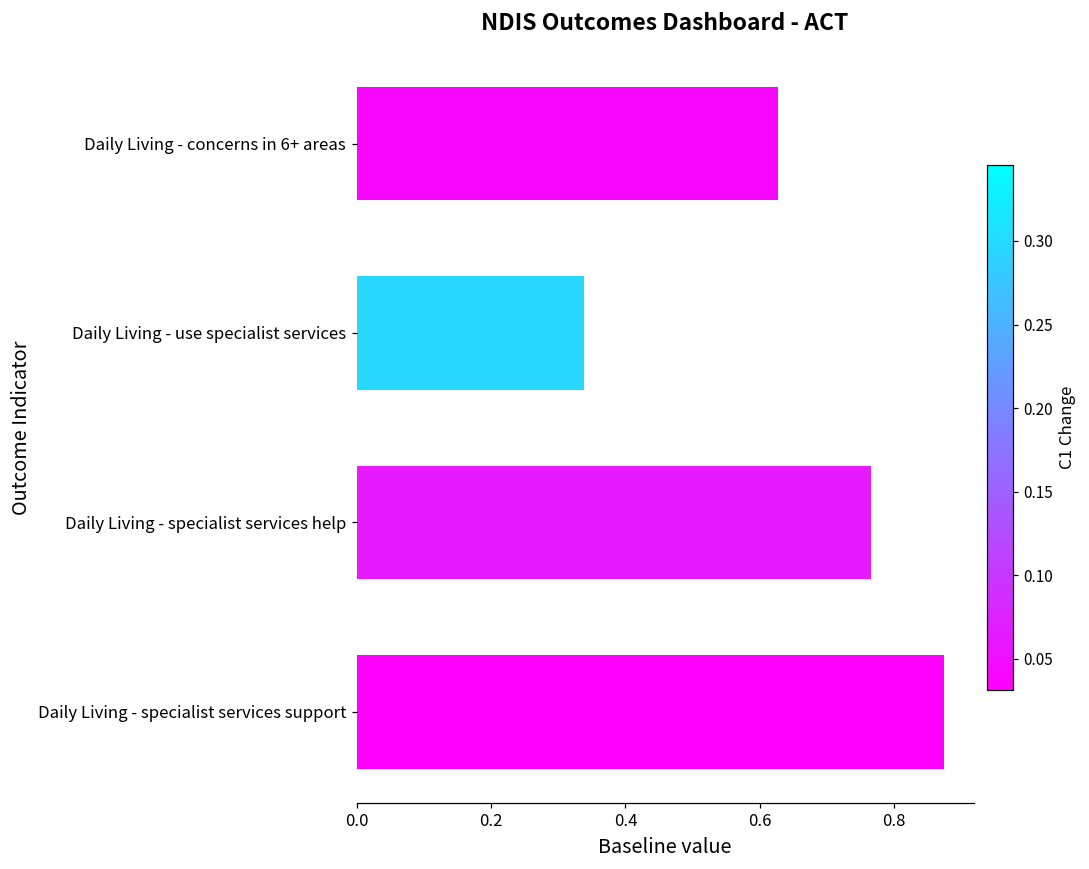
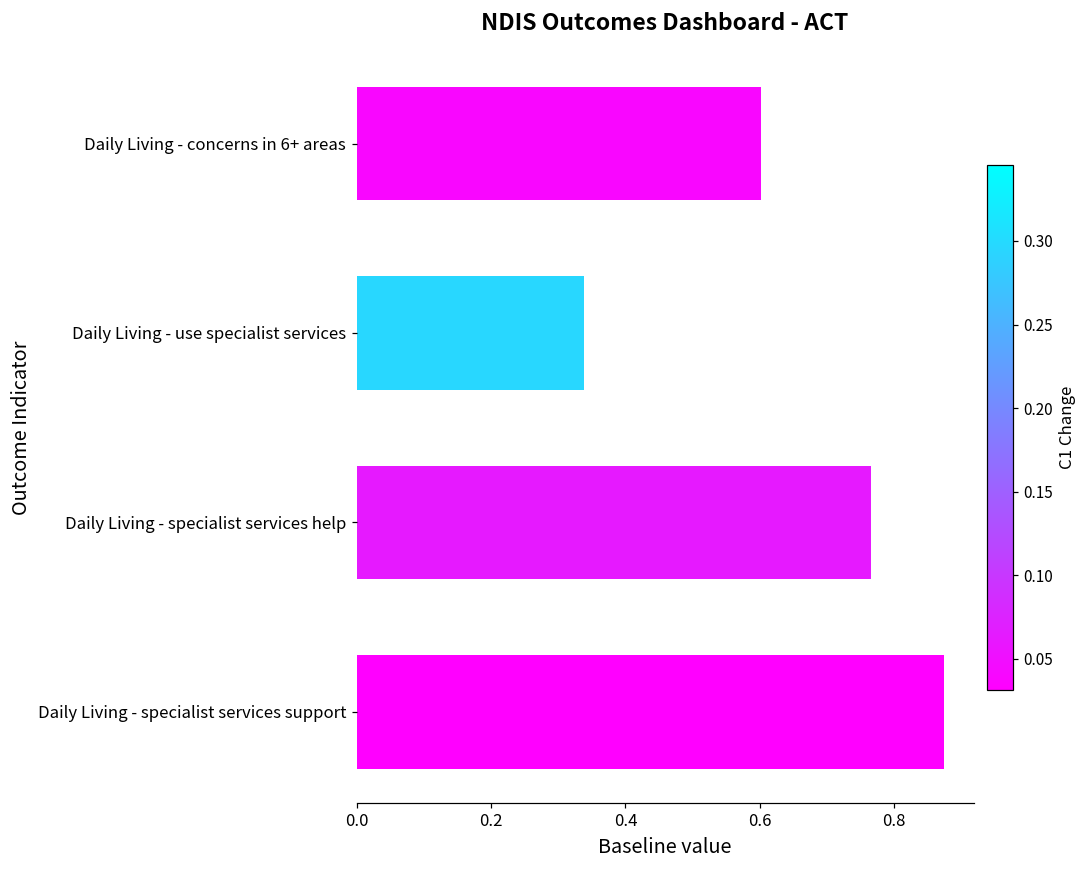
  {
-   "Daily Living - concerns in 6+ areas": 0.63,
+   "Daily Living - concerns in 6+ areas": 0.60,
    "Daily Living - use specialist services": 0.34,
    "Daily Living - specialist services help": 0.77,
    "Daily Living - specialist services support": 0.87
  }
